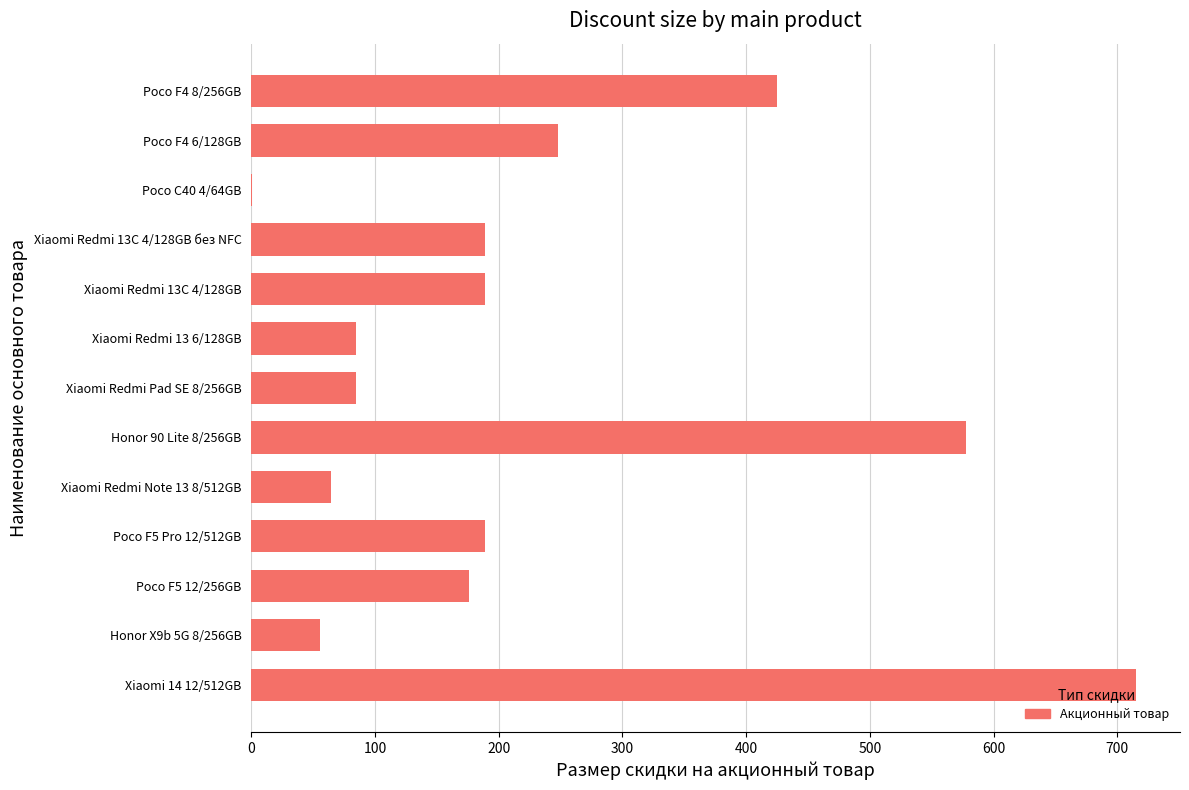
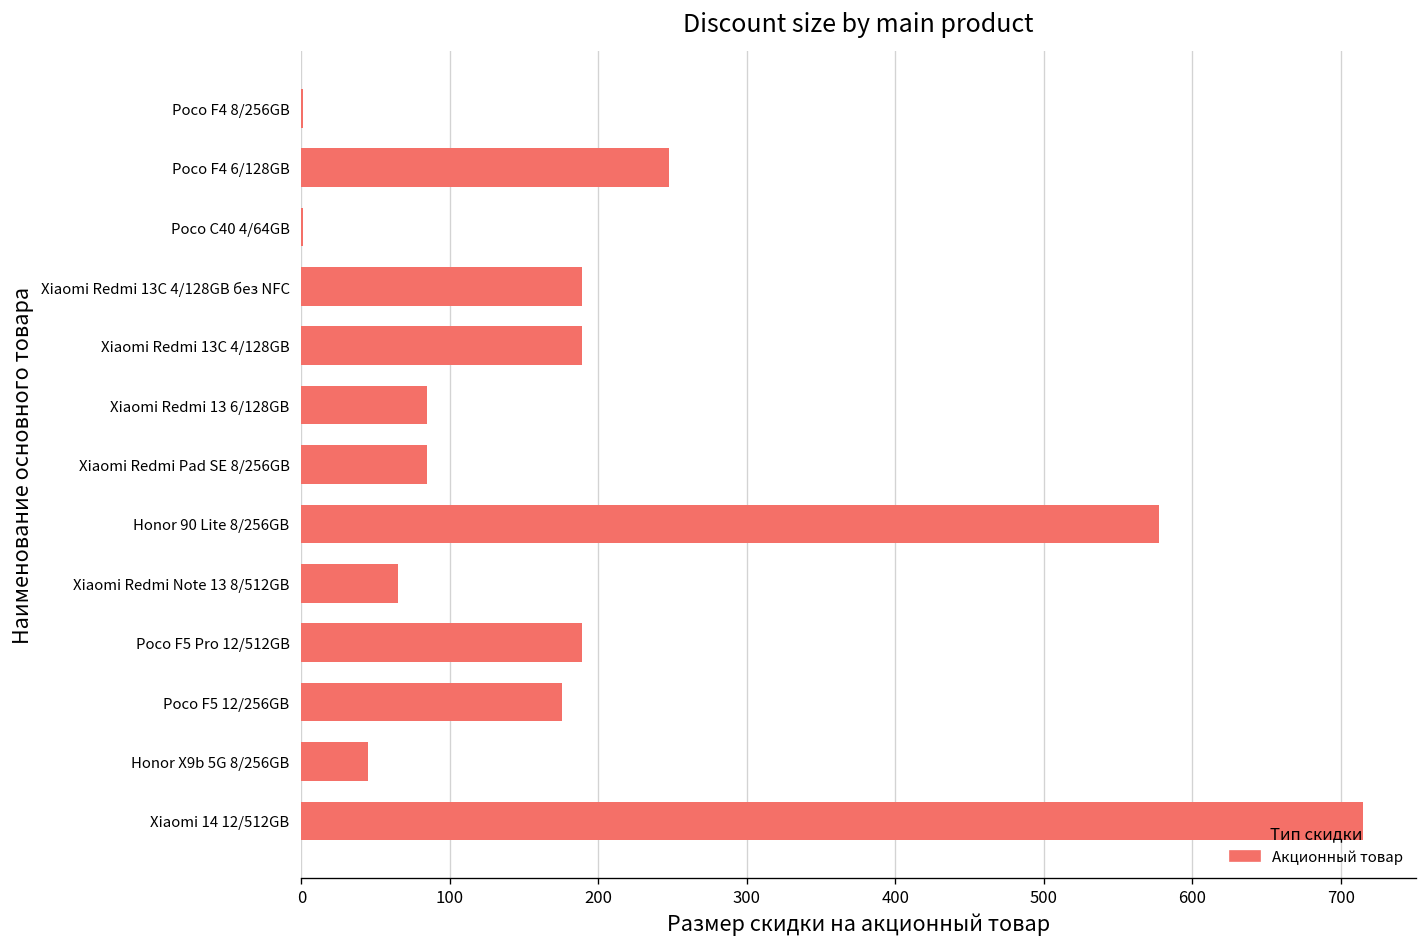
  {
-   "Poco F4 8/256GB": 425,
+   "Poco F4 8/256GB": 1,
    "Poco F4 6/128GB": 248,
    "Xiaomi Redmi 13C 4/128GB без NFC": 189,
    "Xiaomi Redmi 13C 4/128GB": 189,
    "Xiaomi Redmi 13 6/128GB": 85,
    "Xiaomi Redmi Pad SE 8/256GB": 85,
    "Honor 90 Lite 8/256GB": 578,
    "Xiaomi Redmi Note 13 8/512GB": 65,
    "Poco F5 Pro 12/512GB": 189,
    "Poco F5 12/256GB": 176,
-   "Honor X9b 5G 8/256GB": 56,
+   "Honor X9b 5G 8/256GB": 45,
    "Xiaomi 14 12/512GB": 715
  }
